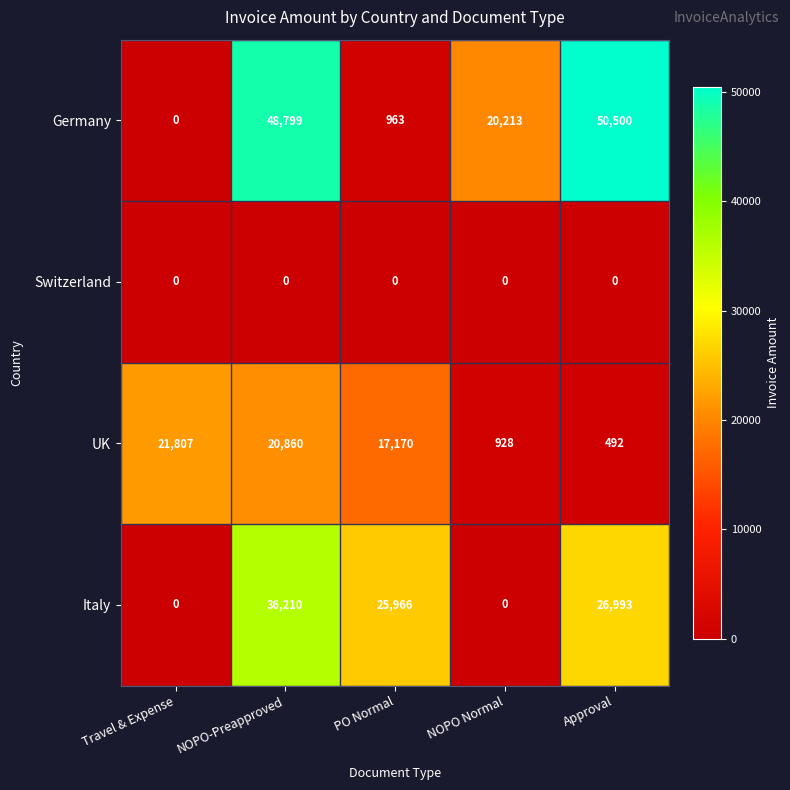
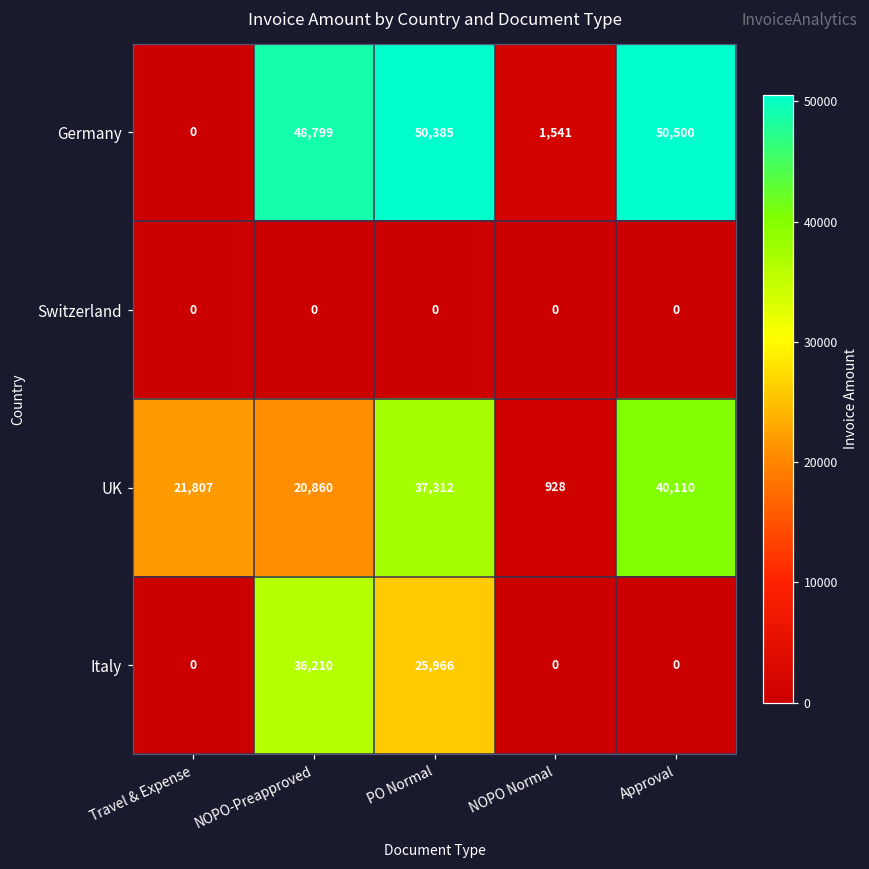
  {
    "Germany": {
      "Travel & Expense": "0",
      "NOPO-Preapproved": "48,799",
-     "PO Normal": "963",
-     "NOPO Normal": "20,213",
+     "PO Normal": "50,385",
+     "NOPO Normal": "1,541",
      "Approval": "50,500"
    },
    "Switzerland": {
      "Travel & Expense": "0",
      "NOPO-Preapproved": "0",
      "PO Normal": "0",
      "NOPO Normal": "0",
      "Approval": "0"
    },
    "UK": {
      "Travel & Expense": "21,807",
      "NOPO-Preapproved": "20,860",
-     "PO Normal": "17,170",
+     "PO Normal": "37,312",
      "NOPO Normal": "928",
-     "Approval": "492"
+     "Approval": "40,110"
    },
    "Italy": {
      "Travel & Expense": "0",
      "NOPO-Preapproved": "36,210",
      "PO Normal": "25,966",
      "NOPO Normal": "0",
-     "Approval": "26,993"
+     "Approval": "0"
    }
  }
